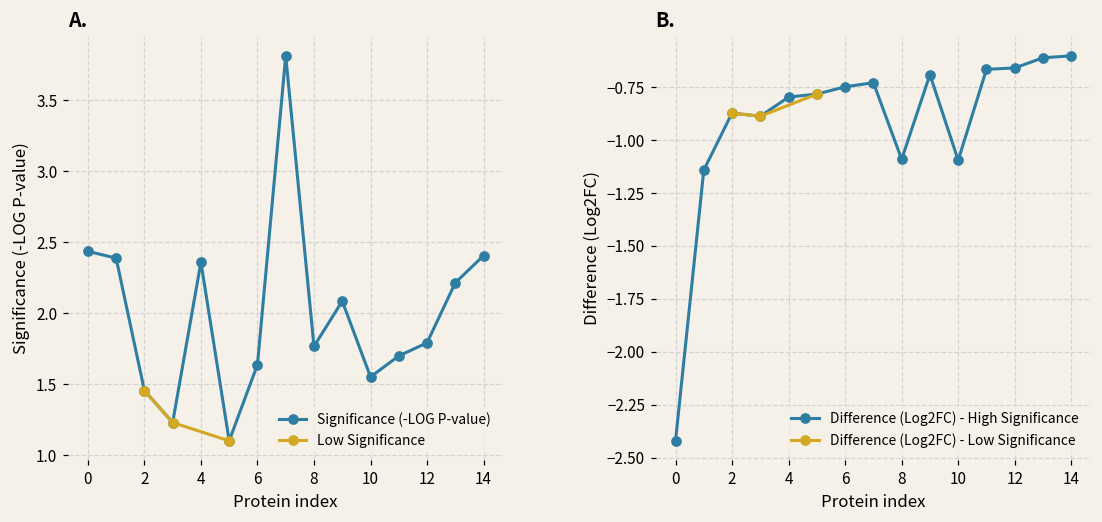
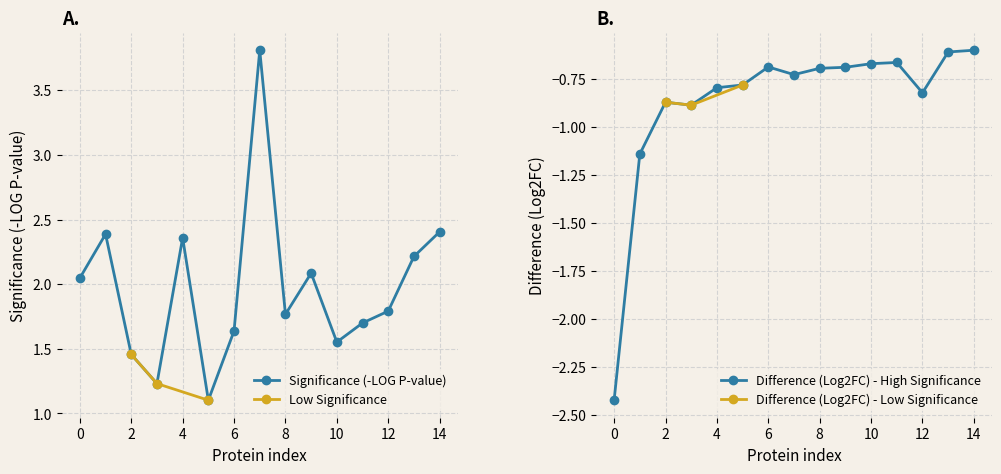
  {
    "A.": {
      "Significance (-LOG P-value)": {
-       "0": 2.44,
+       "0": 2.05,
        "4": 2.36,
        "6": 1.64,
        "8": 1.77,
        "10": 1.55,
        "12": 1.79,
        "14": 2.41
      }
    },
    "B.": {
      "Difference (Log2FC) - High Significance": {
        "0": -2.42,
        "4": -0.80,
-       "6": -0.75,
-       "8": -1.09,
-       "10": -1.10,
-       "12": -0.66,
+       "6": -0.69,
+       "8": -0.70,
+       "10": -0.67,
+       "12": -0.82,
        "14": -0.60
      }
    }
  }
